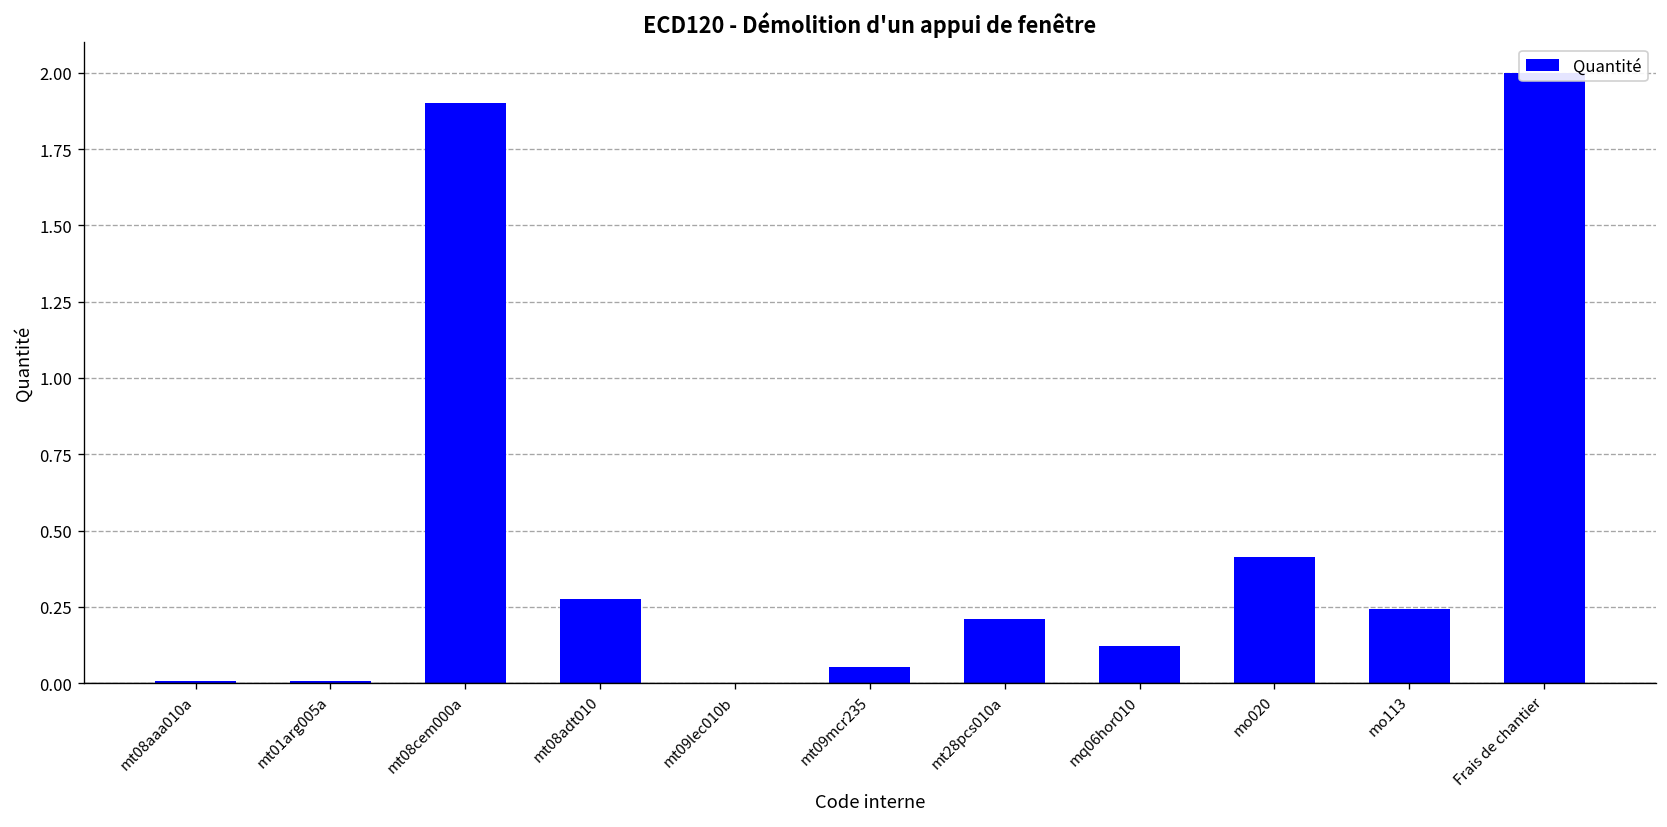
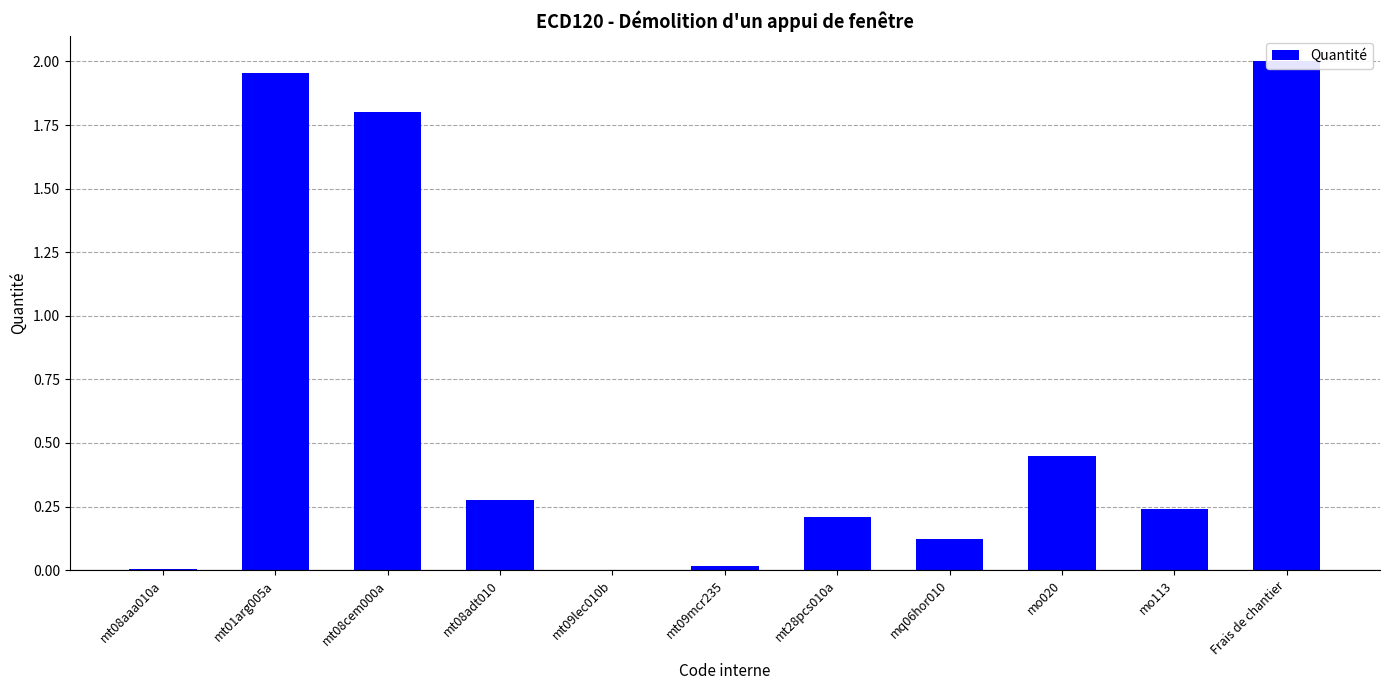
  {
-   "mt01arg005a": 0.01,
-   "mt08cem000a": 1.9,
+   "mt01arg005a": 1.96,
+   "mt08cem000a": 1.8,
    "mt08adt010": 0.28,
-   "mt09mcr235": 0.05,
+   "mt09mcr235": 0.02,
    "mt28pcs010a": 0.21,
    "mq06hor010": 0.12,
-   "mo020": 0.41,
+   "mo020": 0.45,
    "mo113": 0.24
  }
